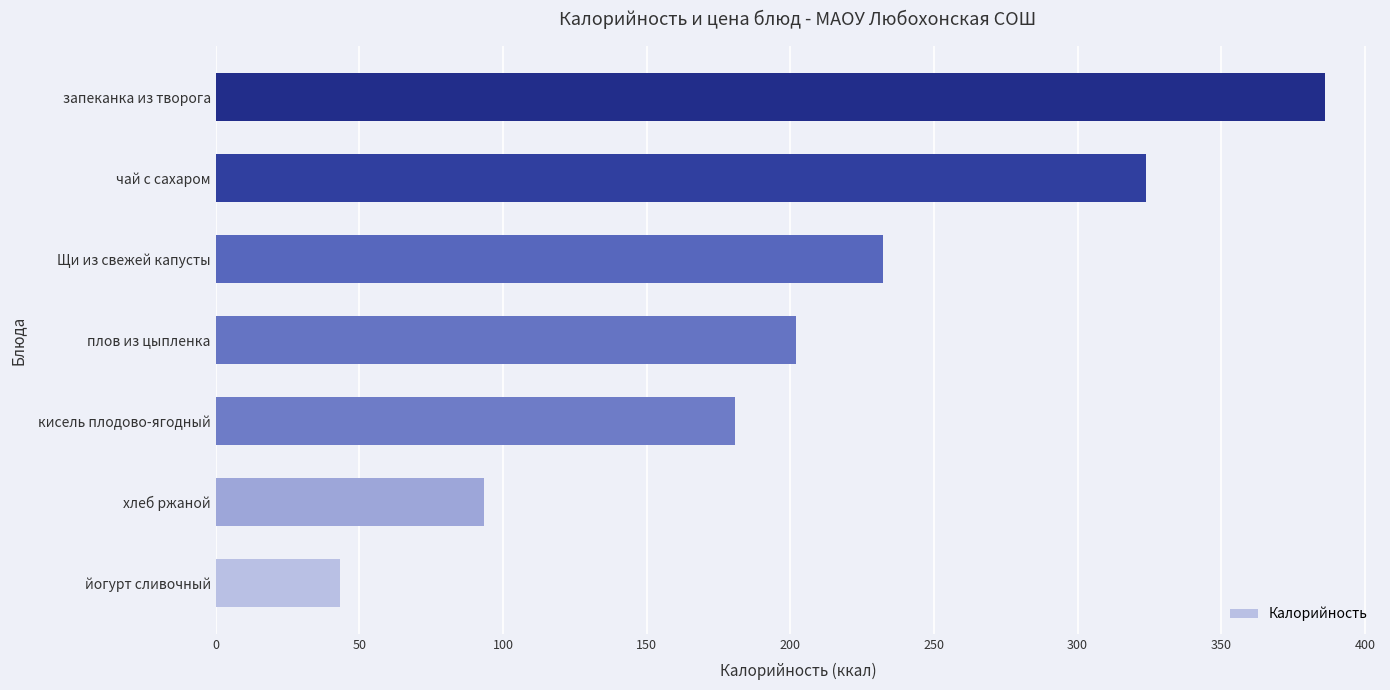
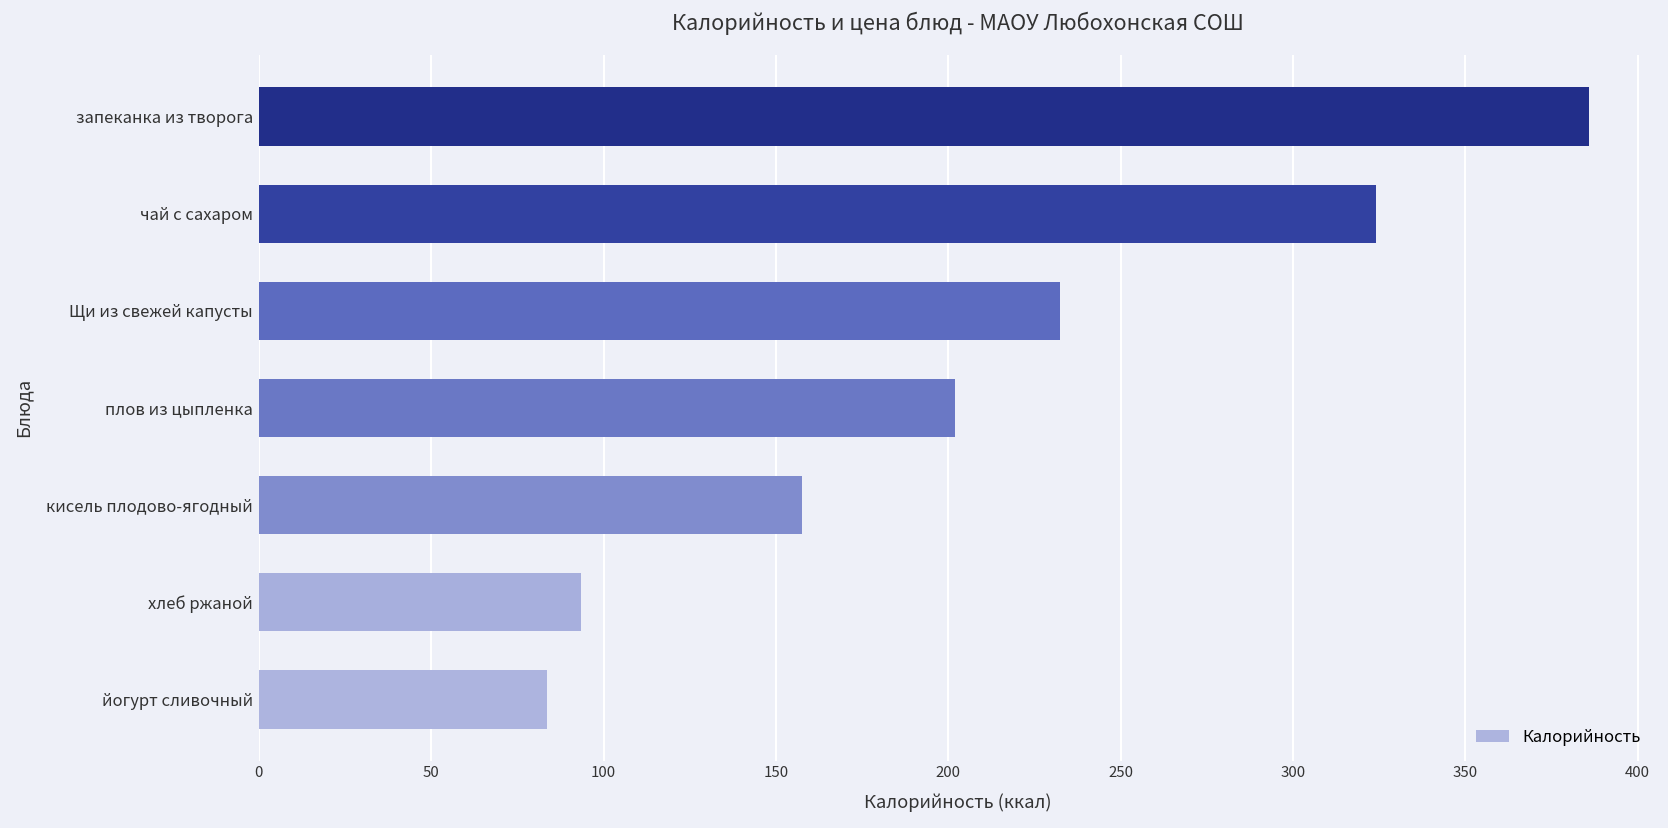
  {
    "запеканка из творога": 386,
    "чай с сахаром": 324,
    "Щи из свежей капусты": 232,
    "плов из цыпленка": 202,
-   "кисель плодово-ягодный": 181,
+   "кисель плодово-ягодный": 158,
    "хлеб ржаной": 94,
-   "йогурт сливочный": 43
+   "йогурт сливочный": 84
  }
